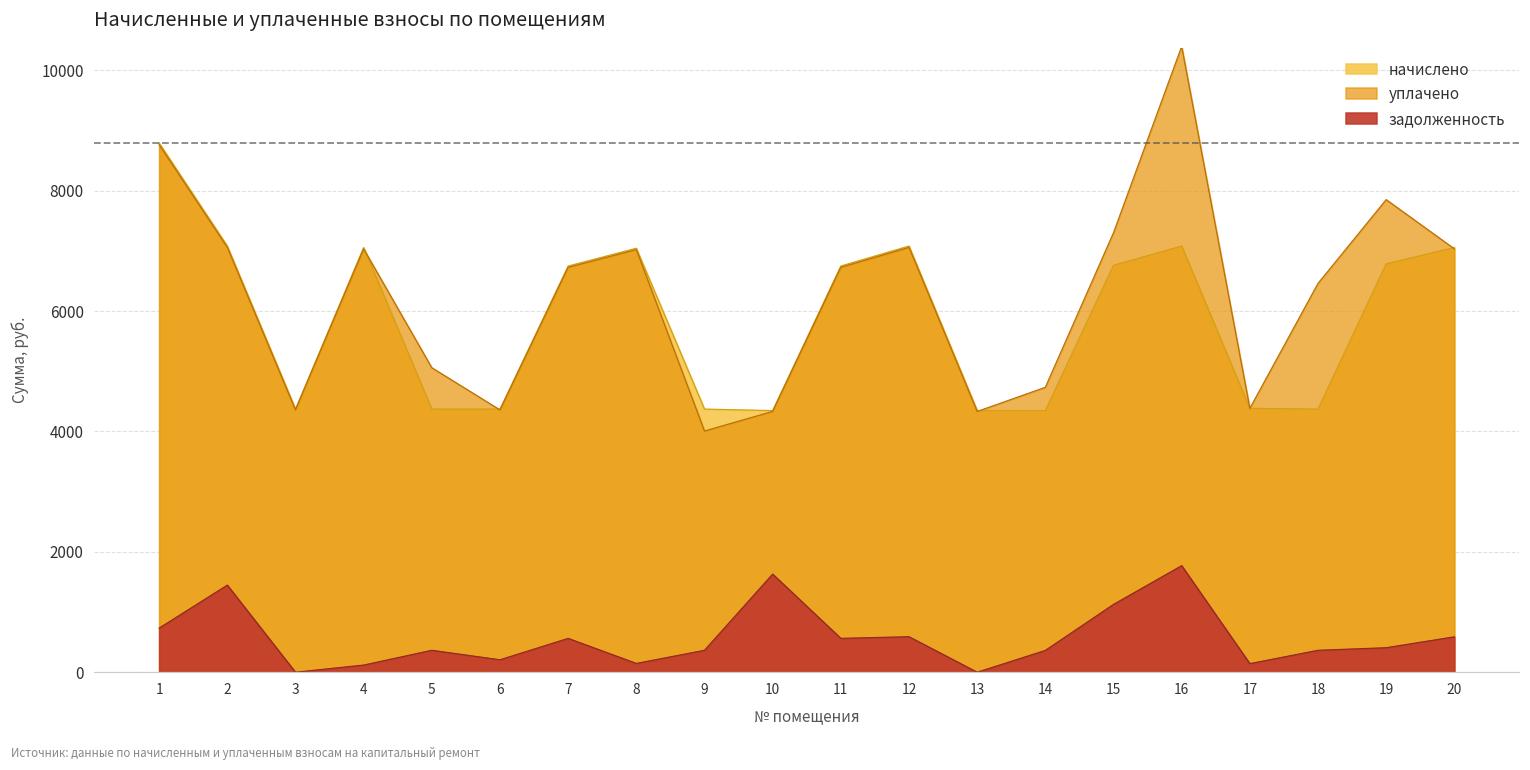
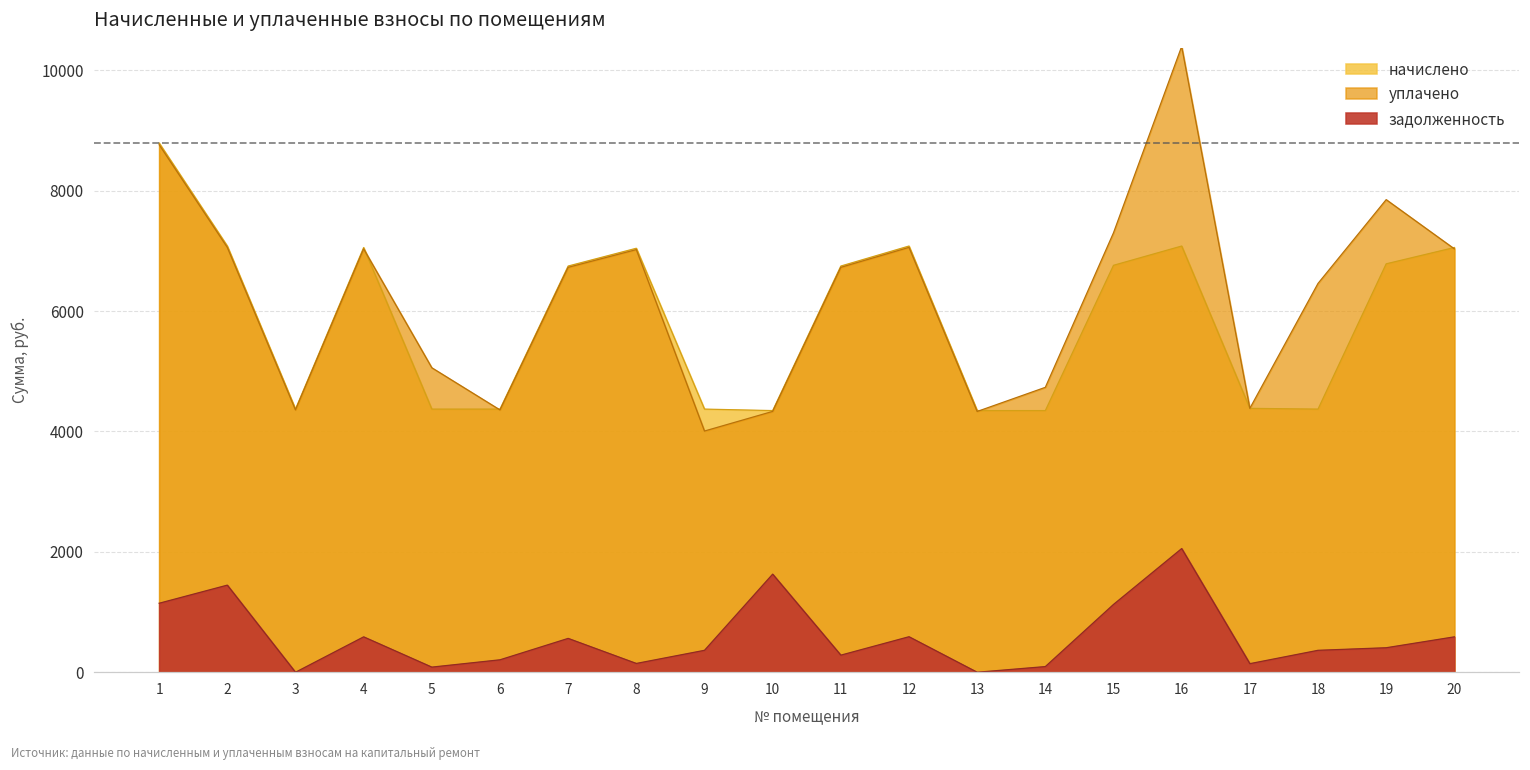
  {
    "задолженность": {
-     "1": 700,
+     "1": 1100,
      "2": 1400,
      "3": 0,
-     "4": 100,
-     "5": 400,
+     "4": 600,
+     "5": 100,
      "6": 200,
      "7": 600,
      "8": 100,
      "9": 400,
      "10": 1600,
-     "11": 600,
+     "11": 300,
      "12": 600,
      "13": 0,
-     "14": 400,
+     "14": 100,
      "15": 1100,
-     "16": 1800,
+     "16": 2100,
      "17": 100,
      "18": 400,
      "19": 400,
      "20": 600
    }
  }
